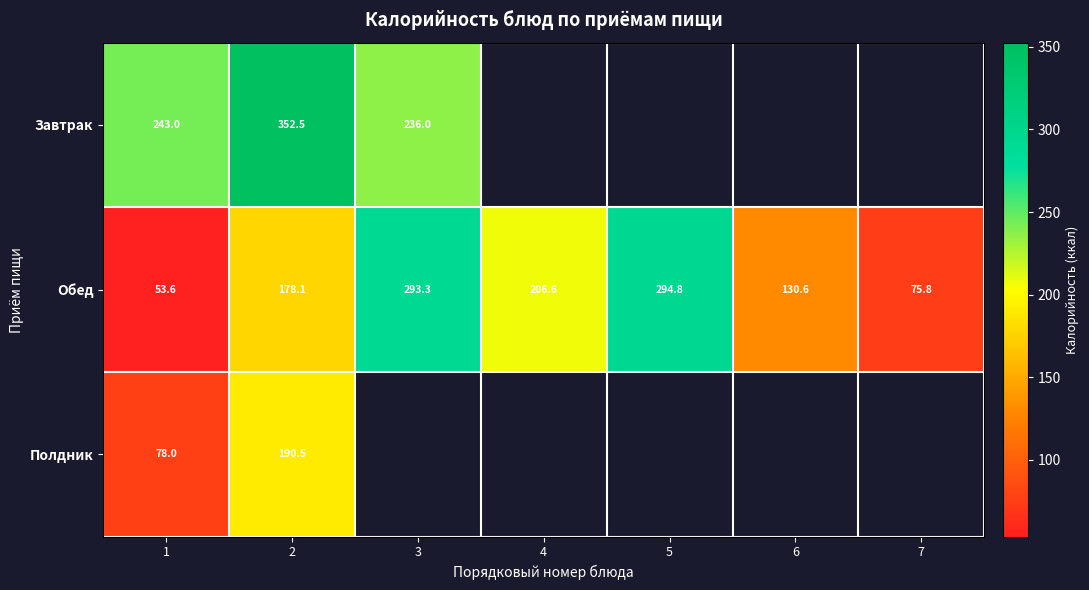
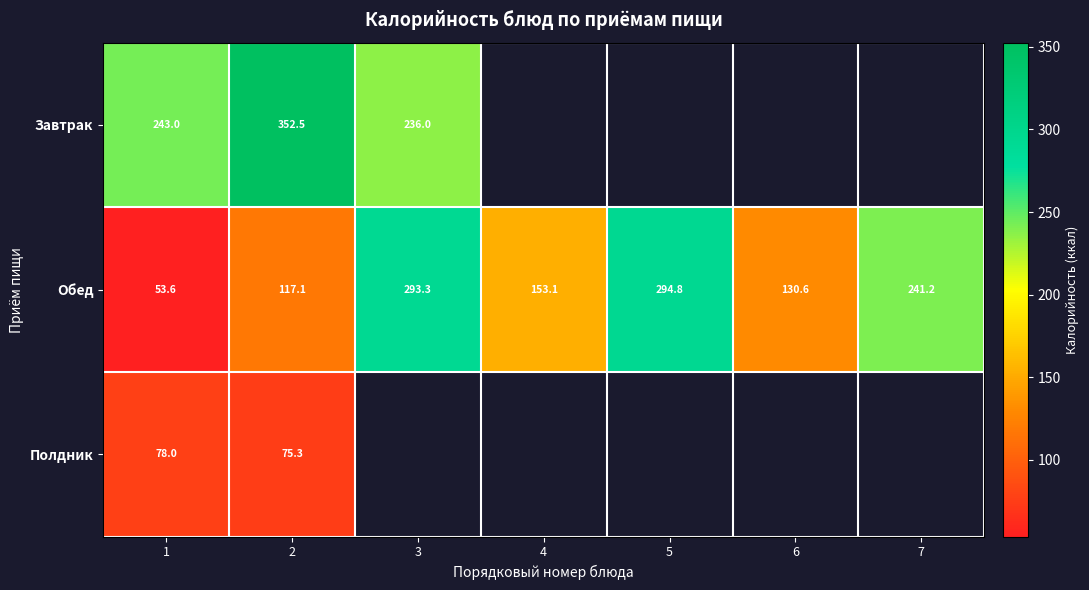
  {
    "Обед": {
-     "2": 178.1,
-     "4": 206.6,
-     "7": 75.8
+     "2": 117.1,
+     "4": 153.1,
+     "7": 241.2
    },
    "Полдник": {
-     "2": 190.5
+     "2": 75.3
    }
  }
